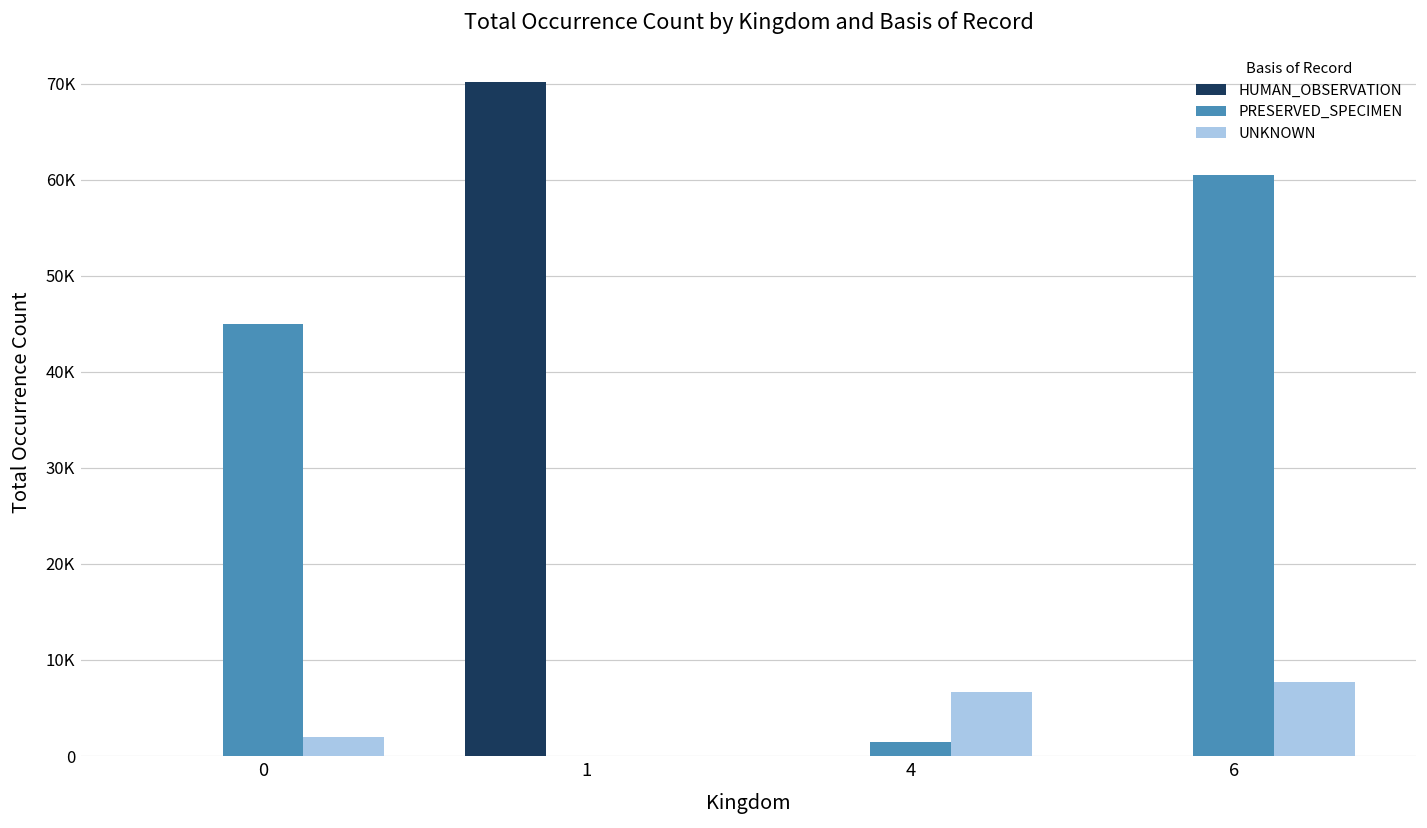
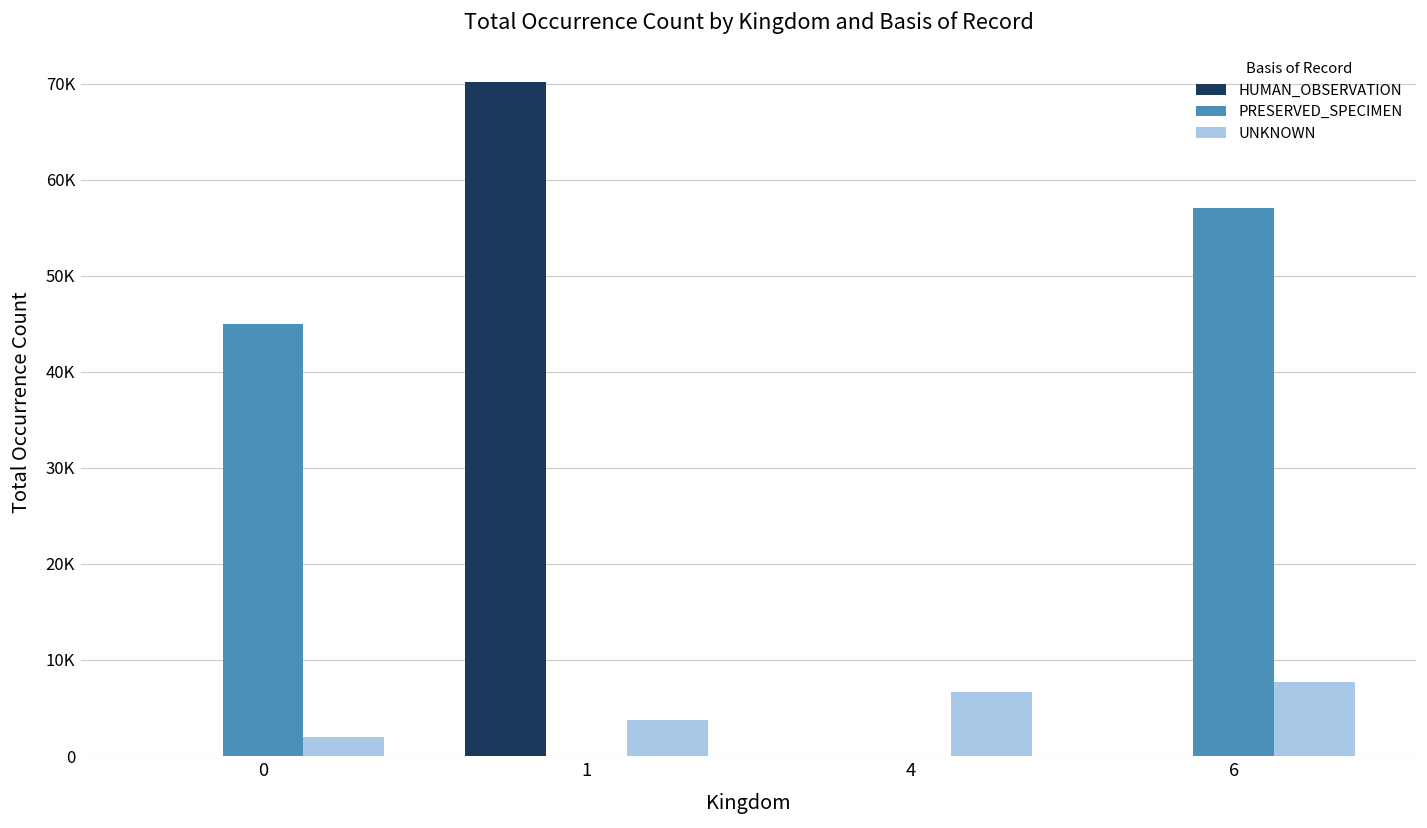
  {
    "HUMAN_OBSERVATION": {
      "0": 0,
      "1": 70000,
      "4": 0,
      "6": 0
    },
    "PRESERVED_SPECIMEN": {
      "0": 45000,
-     "4": 1000,
-     "6": 60000
+     "4": 0,
+     "6": 57000
    },
    "UNKNOWN": {
      "0": 2000,
-     "1": 0,
+     "1": 4000,
      "4": 7000,
      "6": 8000
    }
  }
